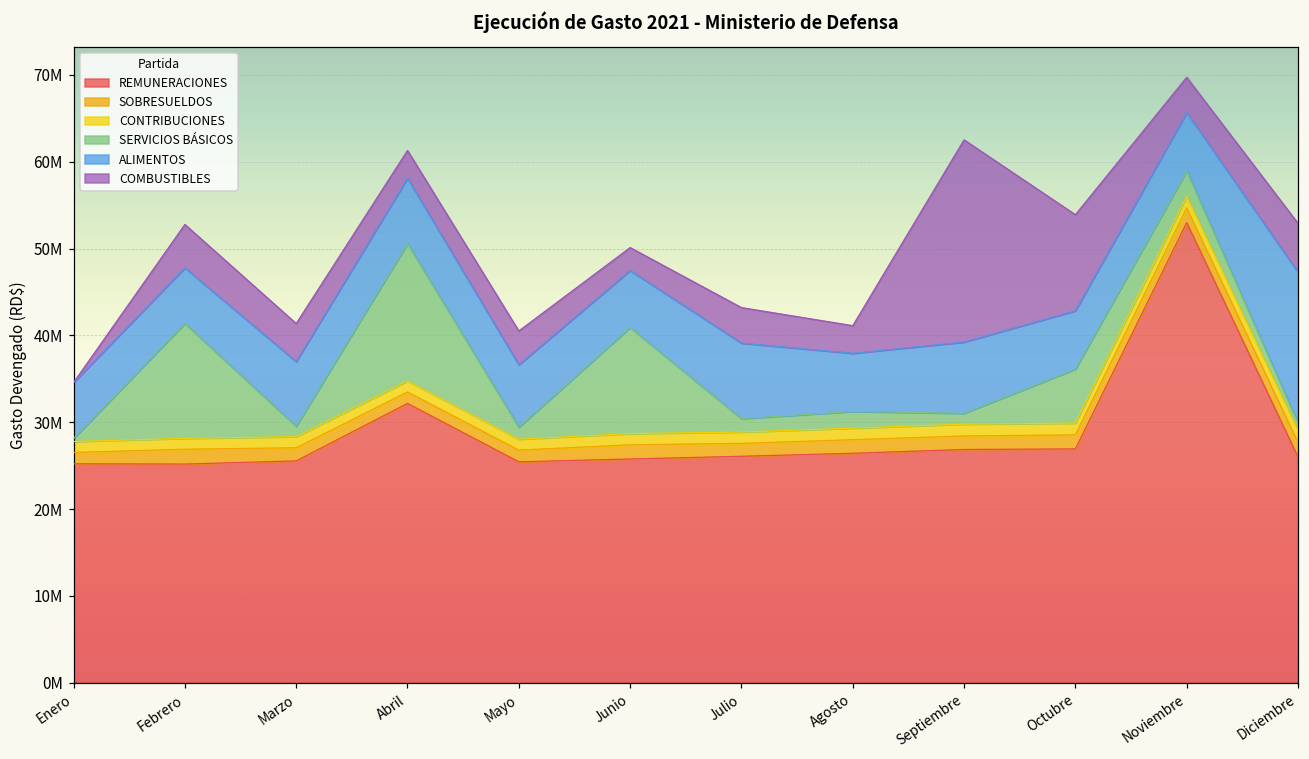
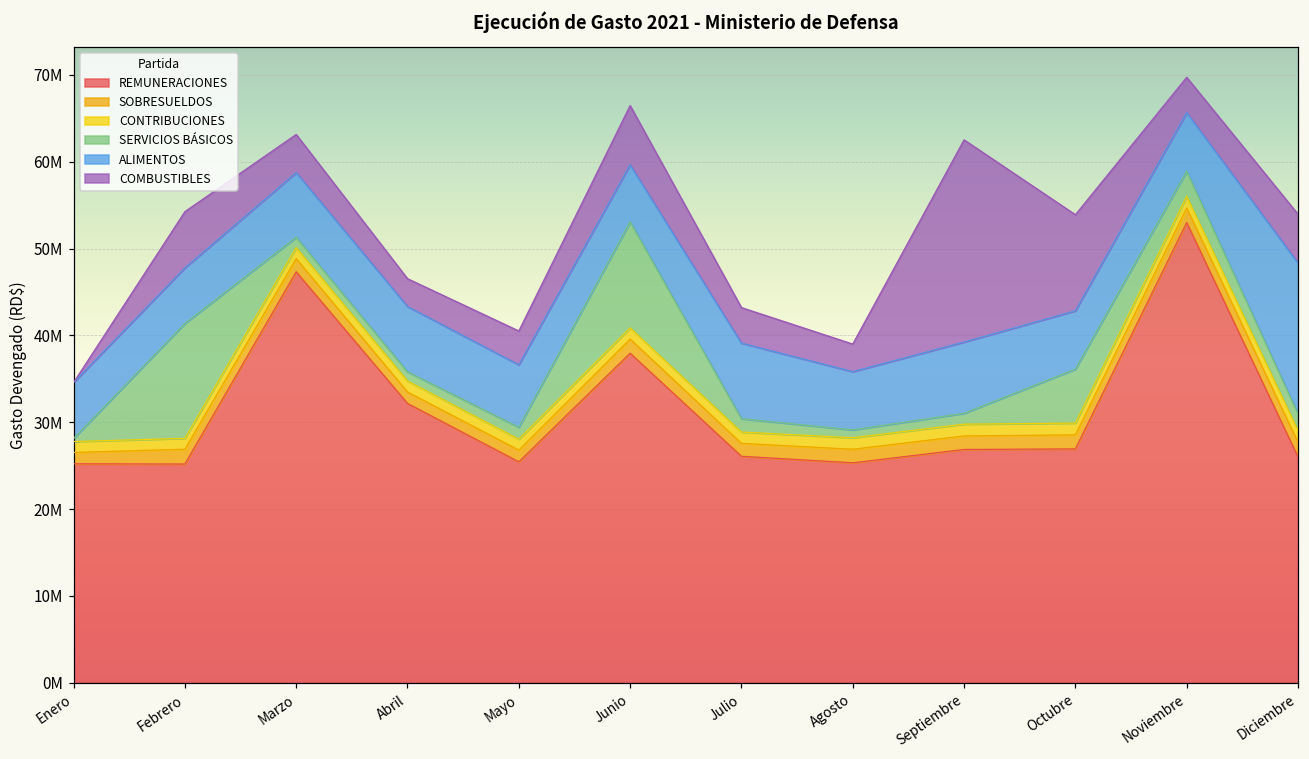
  {
    "REMUNERACIONES": {
      "Enero": 25000000,
      "Febrero": 25000000,
-     "Marzo": 26000000,
+     "Marzo": 47000000,
      "Abril": 32000000,
      "Mayo": 25000000,
-     "Junio": 26000000,
+     "Junio": 38000000,
      "Julio": 26000000,
-     "Agosto": 26000000,
+     "Agosto": 25000000,
      "Septiembre": 27000000,
      "Octubre": 27000000,
      "Noviembre": 53000000,
      "Diciembre": 26000000
    },
    "SERVICIOS BÁSICOS": {
      "Enero": 0,
      "Febrero": 13000000,
      "Marzo": 1000000,
-     "Abril": 16000000,
+     "Abril": 1000000,
      "Mayo": 1000000,
      "Junio": 12000000,
      "Julio": 2000000,
-     "Agosto": 2000000,
+     "Agosto": 1000000,
      "Septiembre": 1000000,
      "Octubre": 6000000,
      "Noviembre": 3000000,
-     "Diciembre": 1000000
+     "Diciembre": 2000000
    },
    "ALIMENTOS": {
      "Febrero": 6000000,
      "Marzo": 7000000,
      "Abril": 8000000,
      "Mayo": 7000000,
      "Junio": 7000000,
      "Julio": 9000000,
      "Agosto": 7000000,
      "Septiembre": 8000000,
      "Octubre": 7000000,
      "Noviembre": 7000000,
      "Diciembre": 17000000
    },
    "COMBUSTIBLES": {
-     "Febrero": 5000000,
+     "Febrero": 6000000,
      "Marzo": 4000000,
      "Abril": 3000000,
      "Mayo": 4000000,
-     "Junio": 3000000,
+     "Junio": 7000000,
      "Julio": 4000000,
      "Agosto": 3000000,
      "Septiembre": 23000000,
      "Octubre": 11000000,
      "Noviembre": 4000000,
      "Diciembre": 6000000
    }
  }
